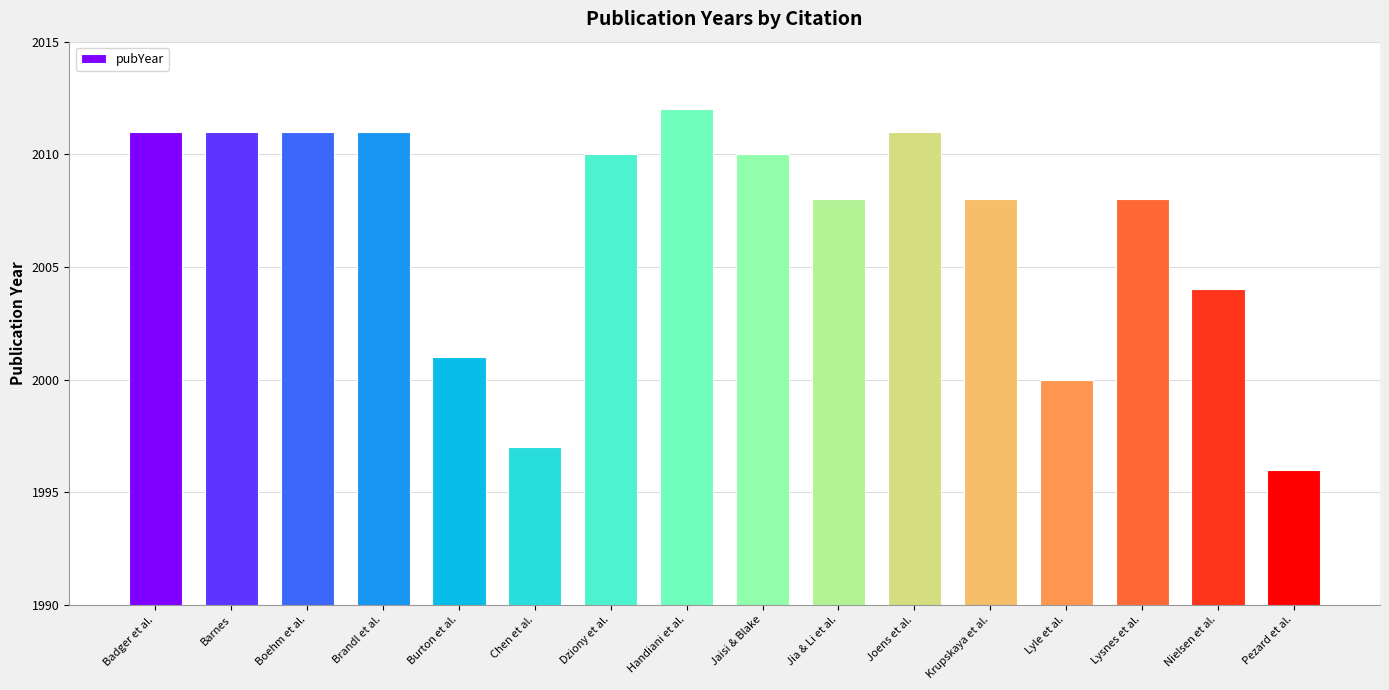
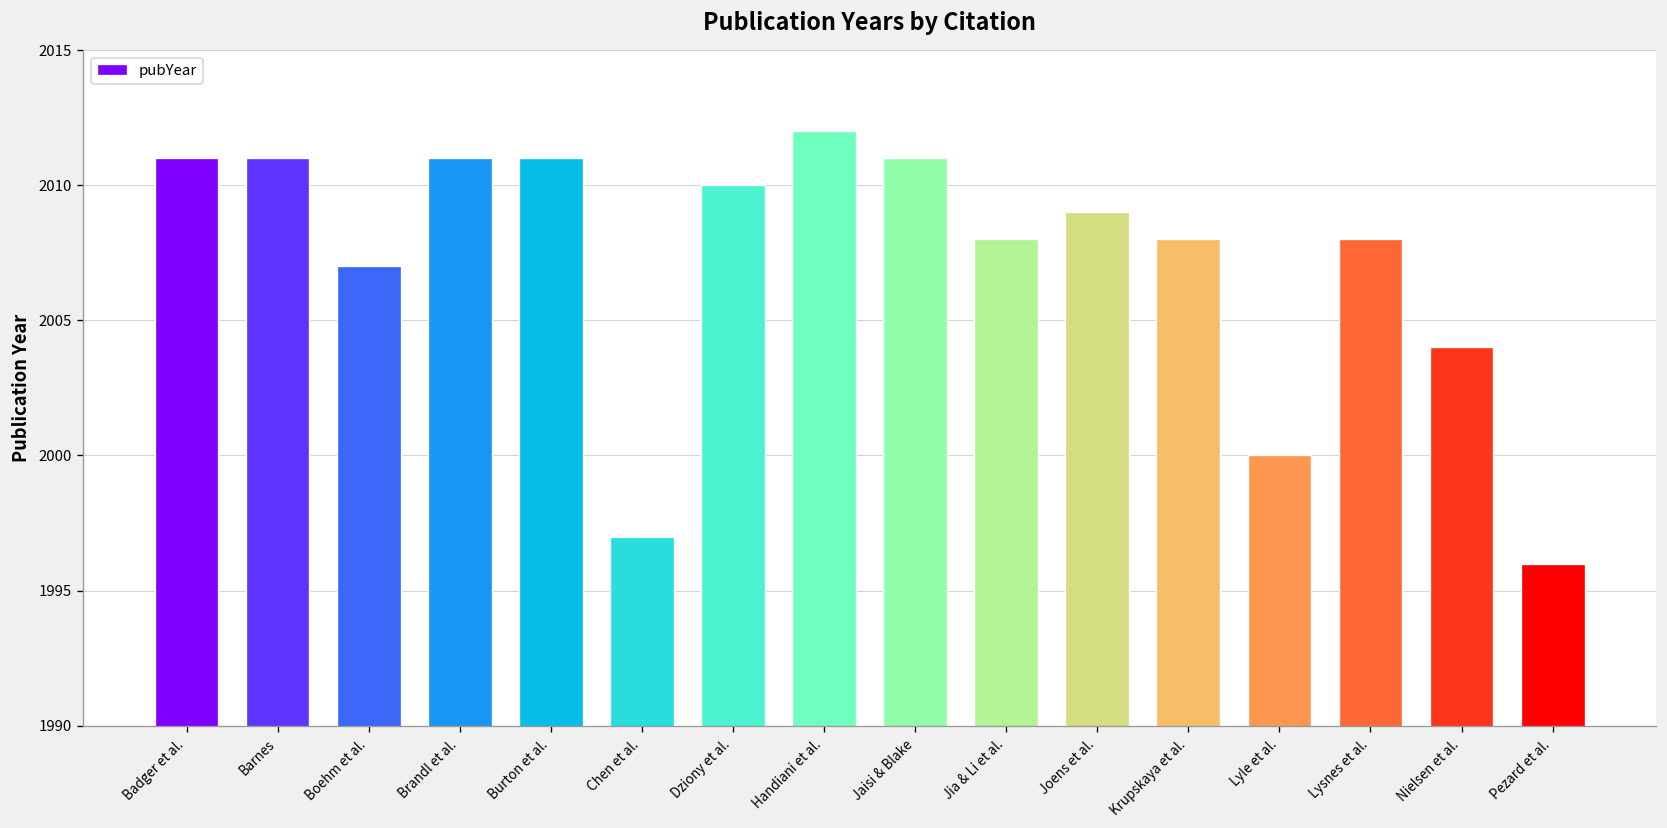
  {
    "Badger et al.": 2011,
    "Barnes": 2011,
-   "Boehm et al.": 2011,
+   "Boehm et al.": 2007,
    "Brandl et al.": 2011,
-   "Burton et al.": 2001,
+   "Burton et al.": 2011,
    "Chen et al.": 1997,
    "Dziony et al.": 2010,
    "Handiani et al.": 2012,
-   "Jaisi & Blake": 2010,
+   "Jaisi & Blake": 2011,
    "Jia & Li et al.": 2008,
-   "Joens et al.": 2011,
+   "Joens et al.": 2009,
    "Krupskaya et al.": 2008,
    "Lyle et al.": 2000,
    "Lysnes et al.": 2008,
    "Nielsen et al.": 2004,
    "Pezard et al.": 1996
  }
